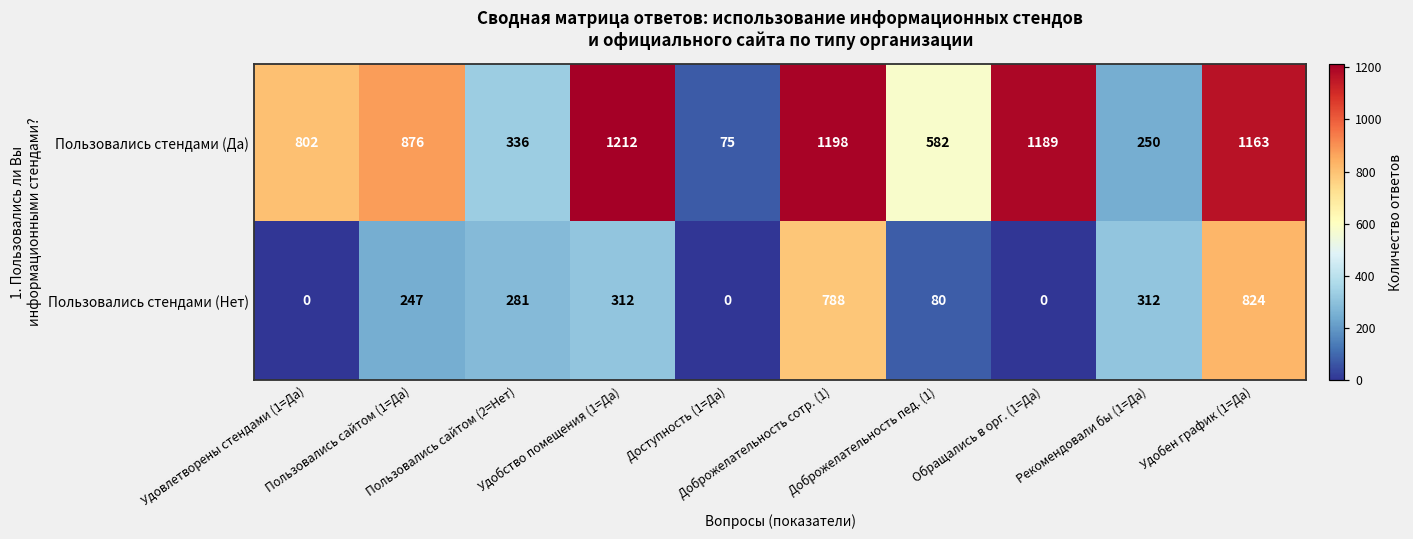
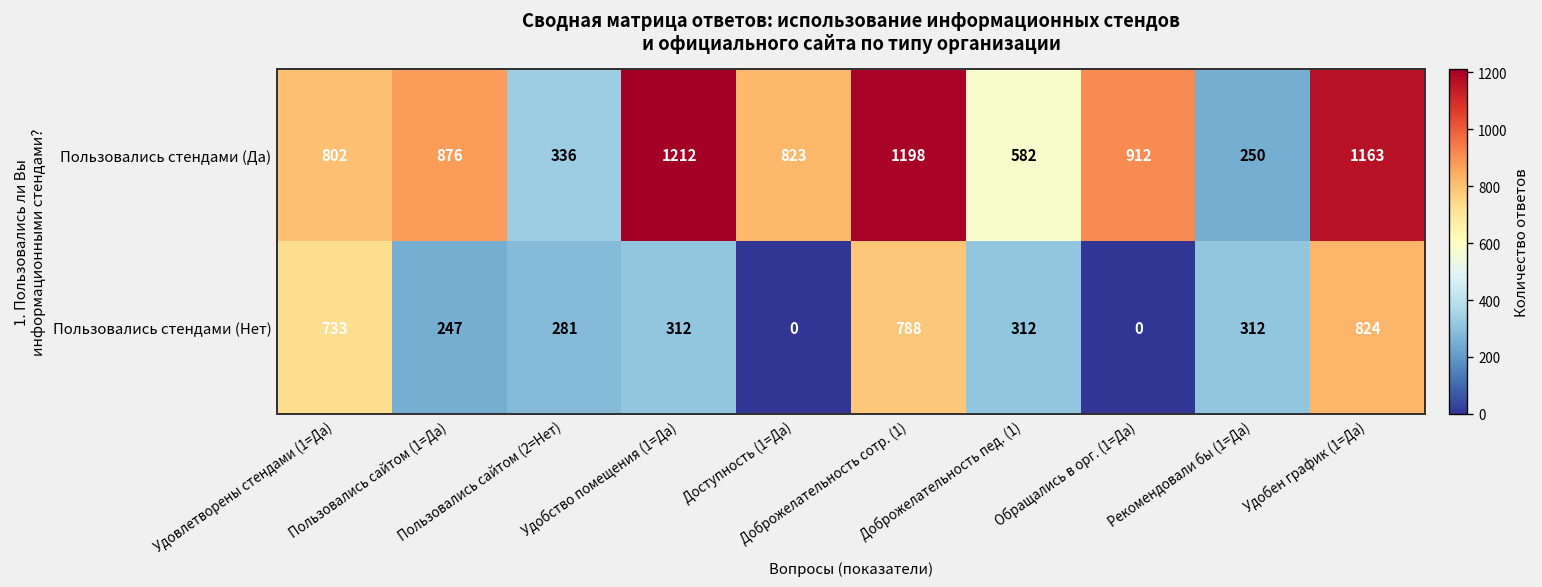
  {
    "Пользовались стендами (Да)": {
      "Удовлетворены стендами (1=Да)": 802,
      "Пользовались сайтом (1=Да)": 876,
      "Пользовались сайтом (2=Нет)": 336,
      "Удобство помещения (1=Да)": 1212,
-     "Доступность (1=Да)": 75,
+     "Доступность (1=Да)": 823,
      "Доброжелательность сотр. (1)": 1198,
      "Доброжелательность пед. (1)": 582,
-     "Обращались в орг. (1=Да)": 1189,
+     "Обращались в орг. (1=Да)": 912,
      "Рекомендовали бы (1=Да)": 250,
      "Удобен график (1=Да)": 1163
    },
    "Пользовались стендами (Нет)": {
-     "Удовлетворены стендами (1=Да)": 0,
+     "Удовлетворены стендами (1=Да)": 733,
      "Пользовались сайтом (1=Да)": 247,
      "Пользовались сайтом (2=Нет)": 281,
      "Удобство помещения (1=Да)": 312,
      "Доступность (1=Да)": 0,
      "Доброжелательность сотр. (1)": 788,
-     "Доброжелательность пед. (1)": 80,
+     "Доброжелательность пед. (1)": 312,
      "Обращались в орг. (1=Да)": 0,
      "Рекомендовали бы (1=Да)": 312,
      "Удобен график (1=Да)": 824
    }
  }
